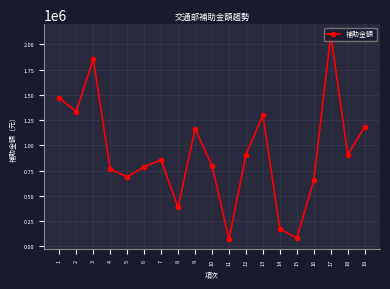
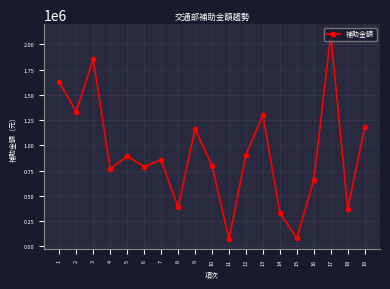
  {
-   "1": 1470000,
+   "1": 1630000,
    "2": 1330000,
    "3": 1860000,
    "4": 760000,
-   "5": 690000,
+   "5": 890000,
    "6": 790000,
    "7": 860000,
    "8": 380000,
    "9": 1160000,
    "10": 800000,
    "11": 70000,
    "12": 910000,
    "13": 1300000,
-   "14": 170000,
+   "14": 330000,
    "15": 80000,
    "16": 650000,
-   "18": 910000,
+   "18": 360000,
    "19": 1180000
  }
